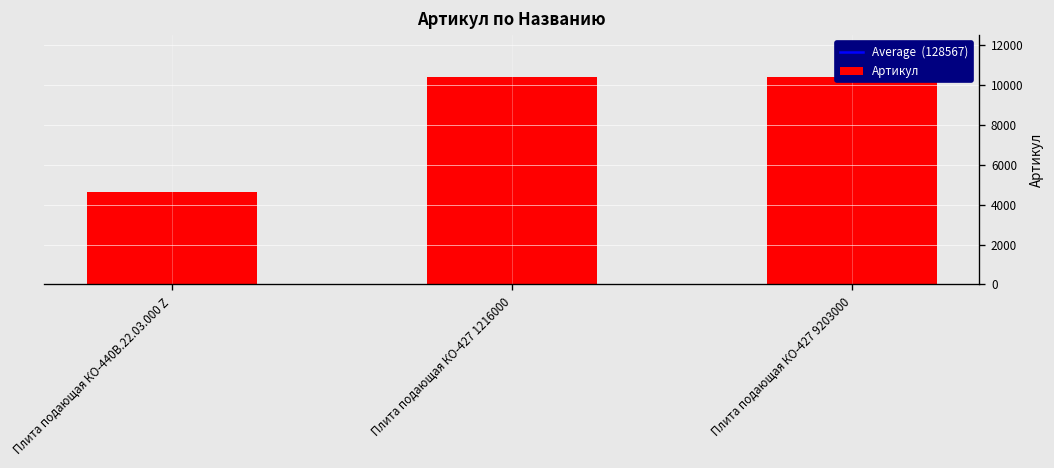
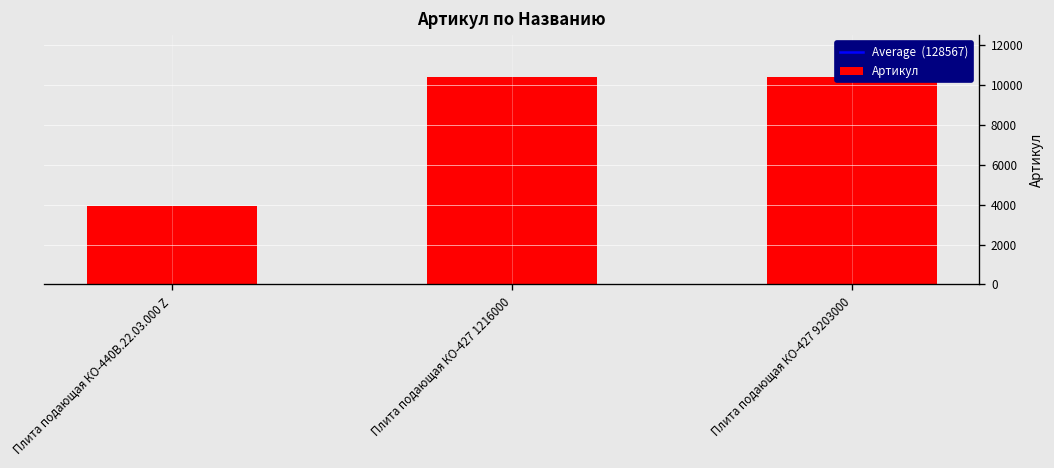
  {
-   "Плита подающая КО-440В.22.03.000 Z": 4600,
+   "Плита подающая КО-440В.22.03.000 Z": 4000,
    "Плита подающая КО-427 1216000": 10400
  }
